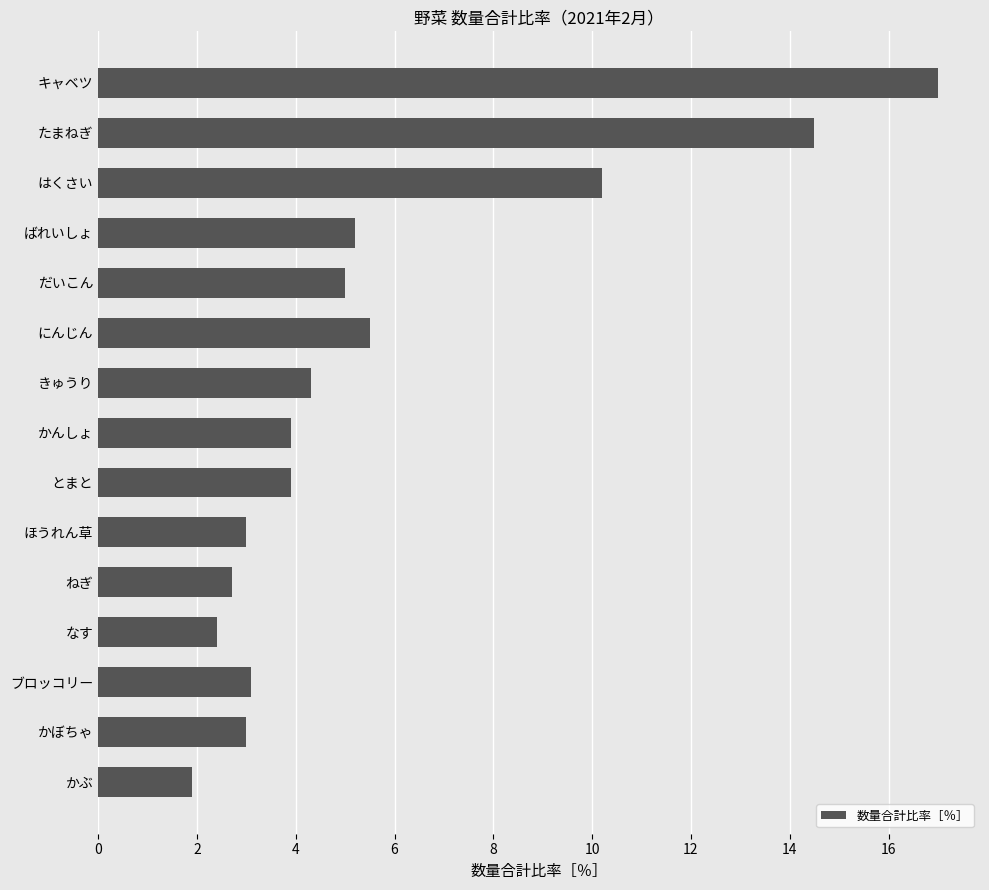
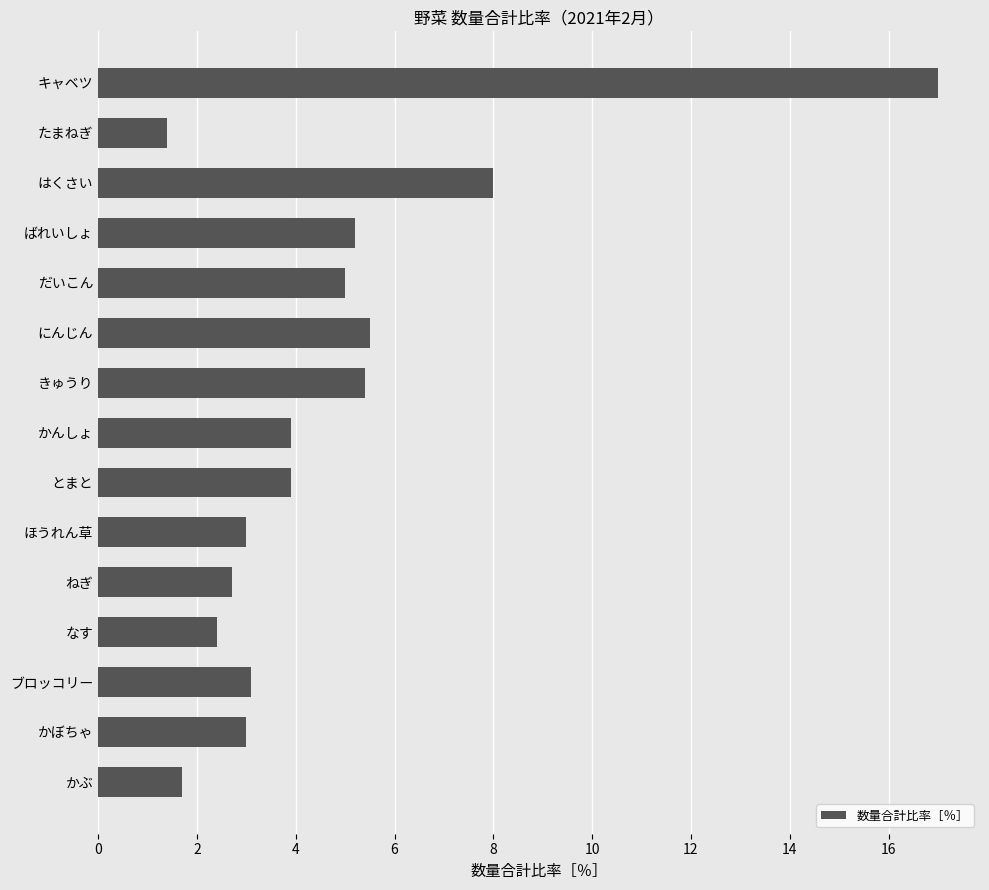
  {
    "キャベツ": 17.0,
-   "たまねぎ": 14.5,
-   "はくさい": 10.2,
+   "たまねぎ": 1.4,
+   "はくさい": 8.0,
    "ばれいしょ": 5.2,
    "だいこん": 5.0,
    "にんじん": 5.5,
-   "きゅうり": 4.3,
+   "きゅうり": 5.4,
    "かんしょ": 3.9,
    "とまと": 3.9,
    "ほうれん草": 3.0,
    "ねぎ": 2.7,
    "なす": 2.4,
    "ブロッコリー": 3.1,
    "かぼちゃ": 3.0,
-   "かぶ": 1.9
+   "かぶ": 1.7
  }
